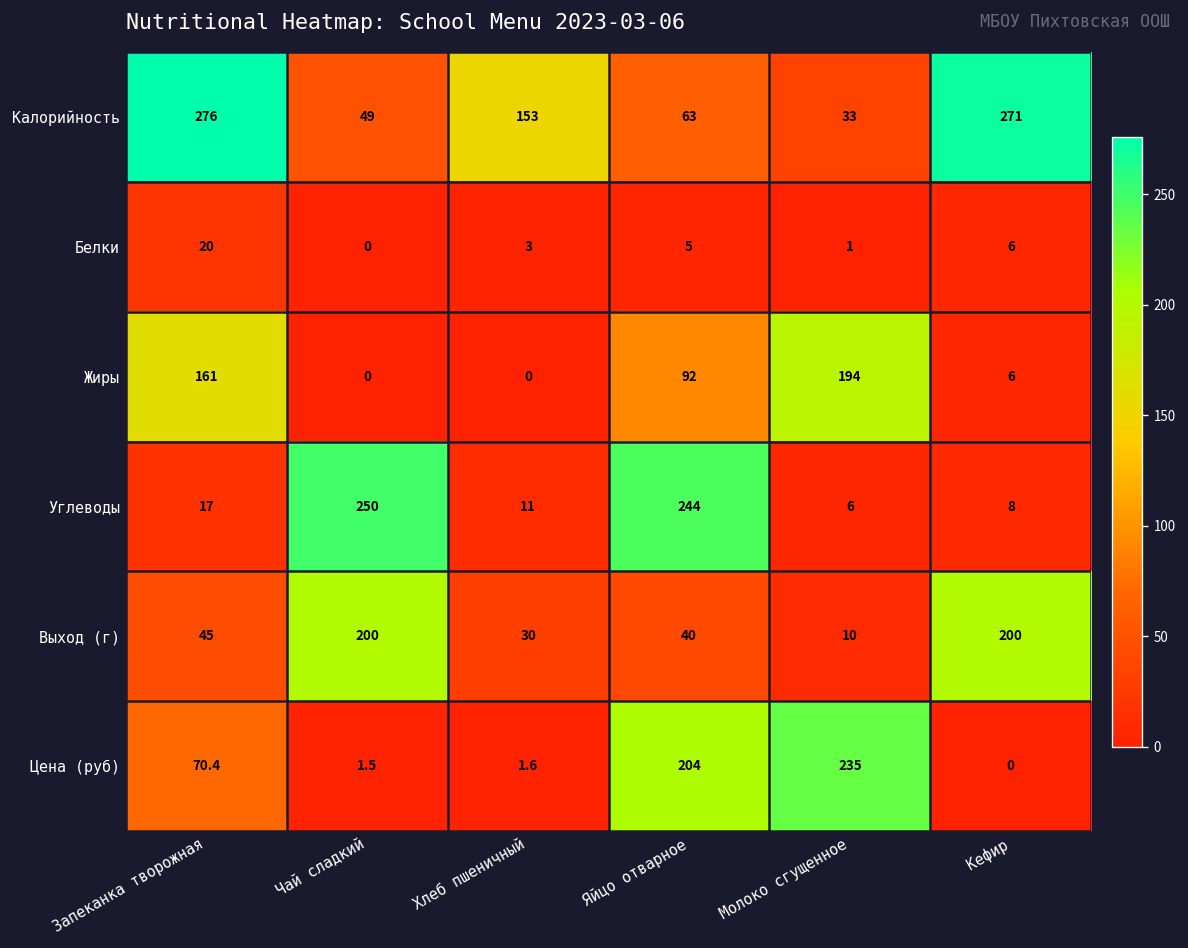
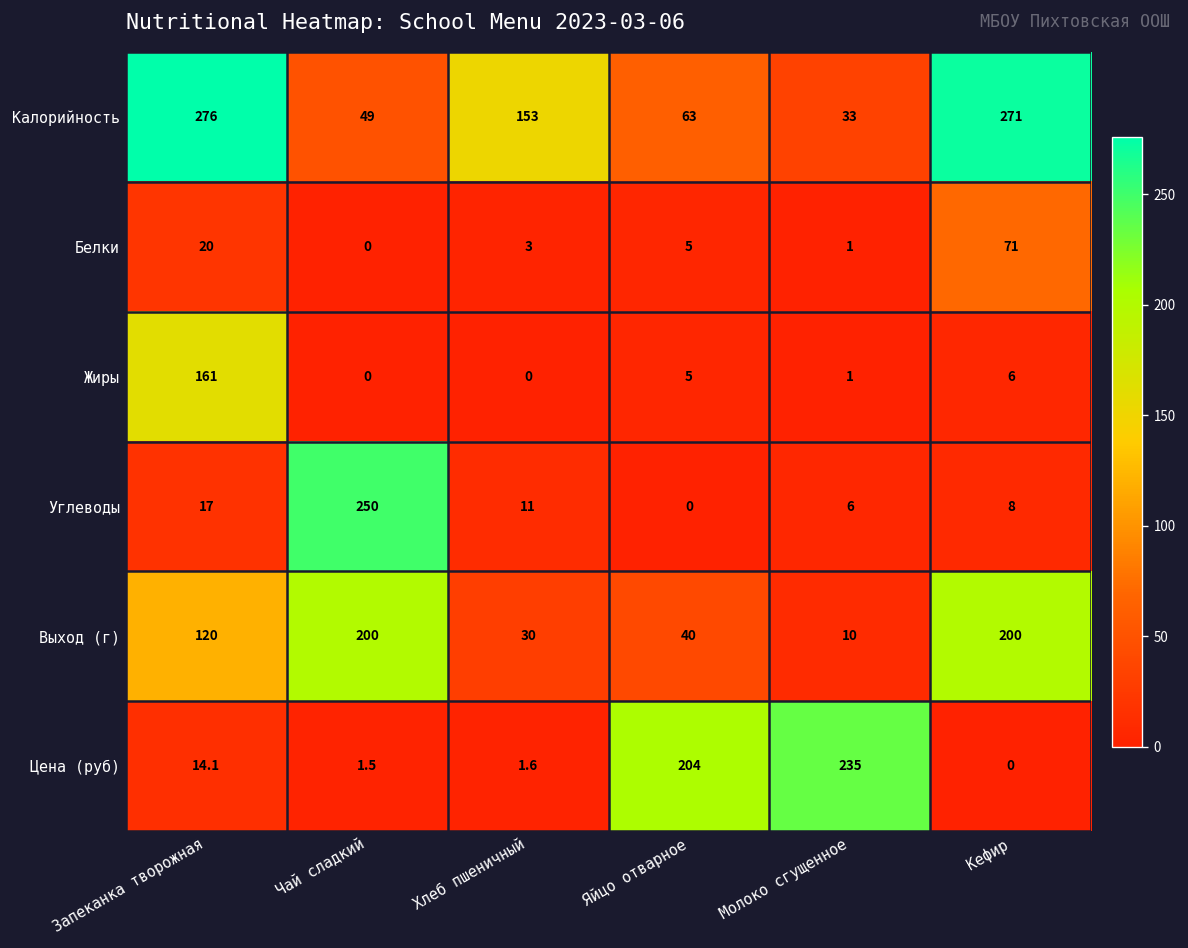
  {
    "Калорийность": {
      "Запеканка творожная": 276,
      "Чай сладкий": 49,
      "Хлеб пшеничный": 153,
      "Яйцо отварное": 63,
      "Молоко сгущенное": 33,
      "Кефир": 271
    },
    "Белки": {
      "Запеканка творожная": 20,
      "Чай сладкий": 0,
      "Хлеб пшеничный": 3,
      "Яйцо отварное": 5,
      "Молоко сгущенное": 1,
-     "Кефир": 6
+     "Кефир": 71
    },
    "Жиры": {
      "Запеканка творожная": 161,
      "Чай сладкий": 0,
      "Хлеб пшеничный": 0,
-     "Яйцо отварное": 92,
-     "Молоко сгущенное": 194,
+     "Яйцо отварное": 5,
+     "Молоко сгущенное": 1,
      "Кефир": 6
    },
    "Углеводы": {
      "Запеканка творожная": 17,
      "Чай сладкий": 250,
      "Хлеб пшеничный": 11,
-     "Яйцо отварное": 244,
+     "Яйцо отварное": 0,
      "Молоко сгущенное": 6,
      "Кефир": 8
    },
    "Выход (г)": {
-     "Запеканка творожная": 45,
+     "Запеканка творожная": 120,
      "Чай сладкий": 200,
      "Хлеб пшеничный": 30,
      "Яйцо отварное": 40,
      "Молоко сгущенное": 10,
      "Кефир": 200
    },
    "Цена (руб)": {
-     "Запеканка творожная": 70.4,
+     "Запеканка творожная": 14.1,
      "Чай сладкий": 1.5,
      "Хлеб пшеничный": 1.6,
      "Яйцо отварное": 204,
      "Молоко сгущенное": 235,
      "Кефир": 0
    }
  }
